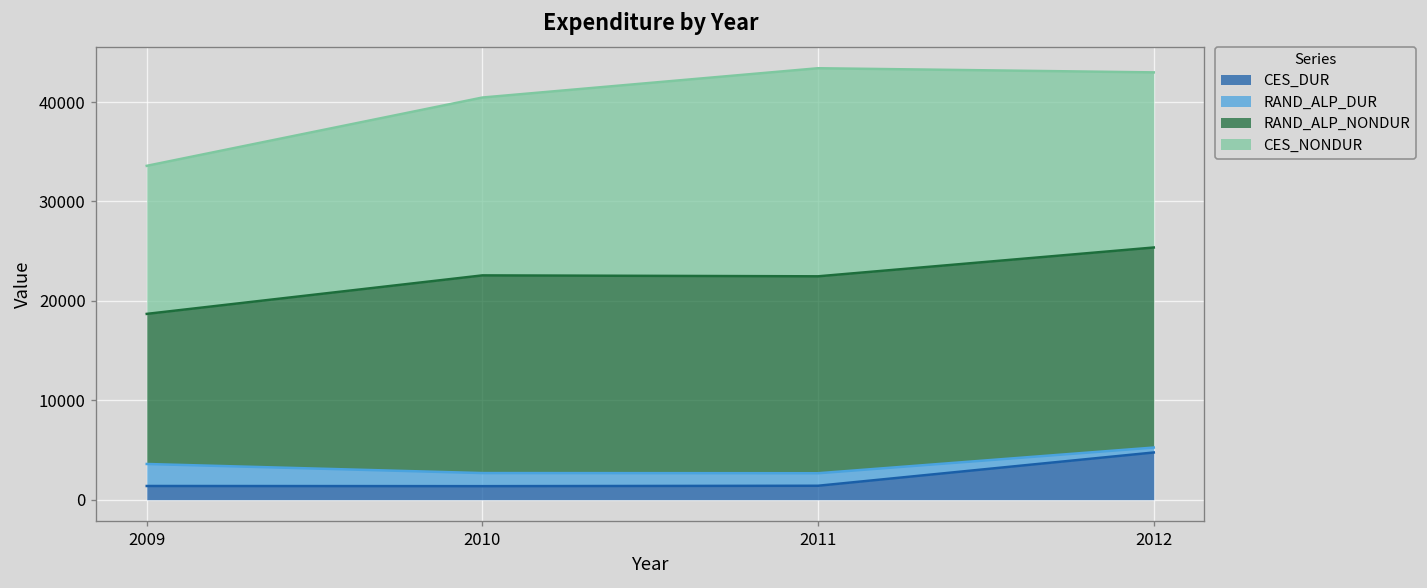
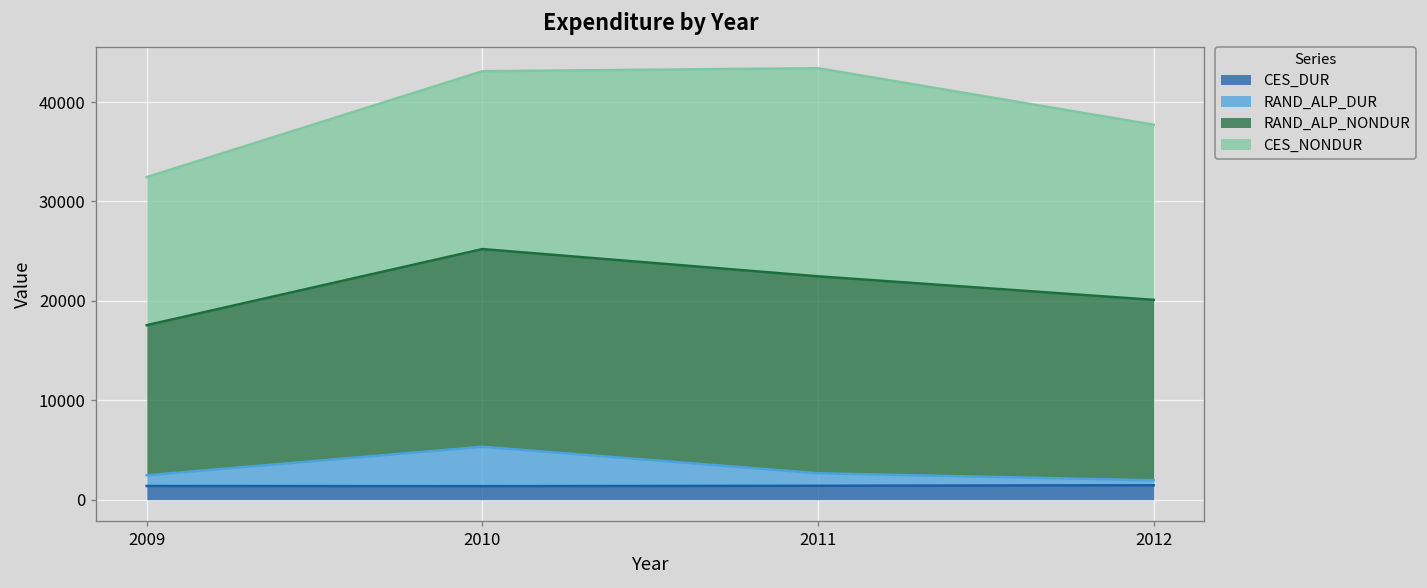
  {
    "CES_DUR": {
      "2009": 1000,
      "2010": 1000,
      "2011": 1000,
-     "2012": 5000
+     "2012": 1000
    },
    "RAND_ALP_DUR": {
-     "2009": 2000,
-     "2010": 1000,
+     "2009": 1000,
+     "2010": 4000,
      "2011": 1000,
      "2012": 0
    },
    "RAND_ALP_NONDUR": {
      "2009": 15000,
      "2010": 20000,
      "2011": 20000,
-     "2012": 20000
+     "2012": 18000
    },
    "CES_NONDUR": {
      "2009": 15000,
      "2010": 18000,
      "2011": 21000,
      "2012": 18000
    }
  }
